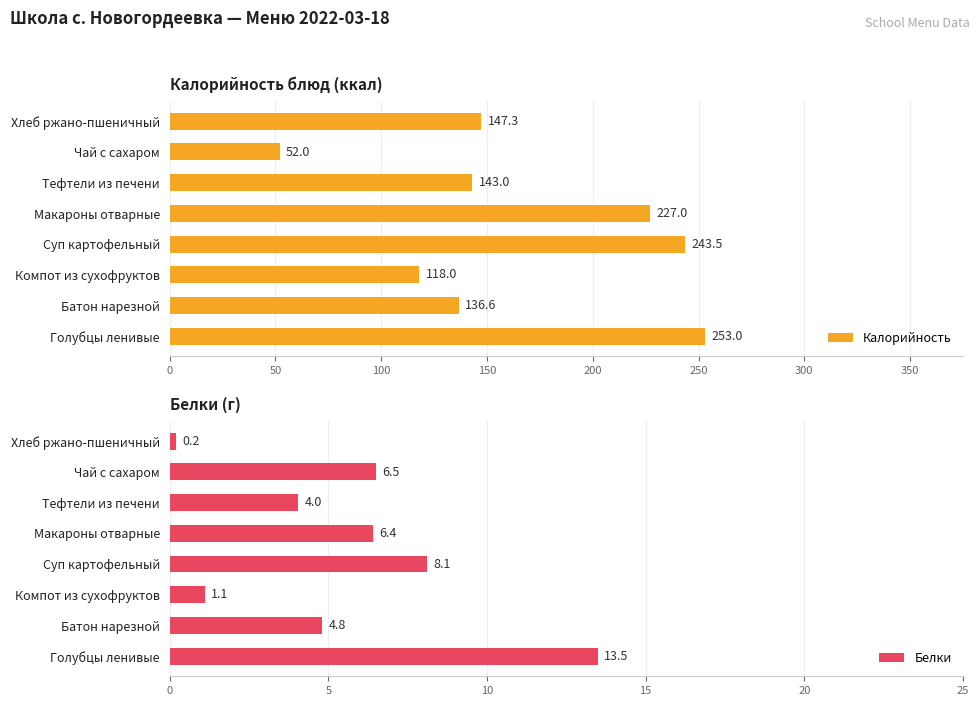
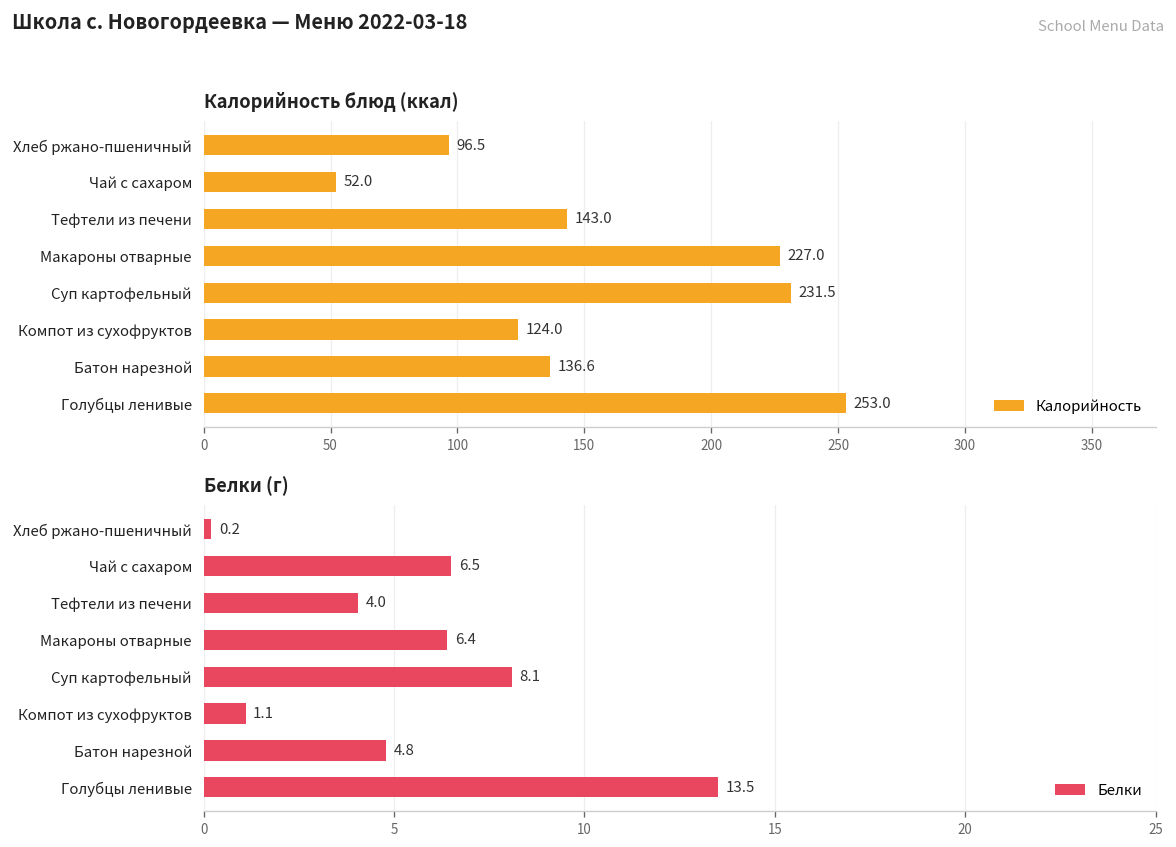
  {
    "Калорийность блюд (ккал)": {
-     "Хлеб ржано-пшеничный": 147.3,
+     "Хлеб ржано-пшеничный": 96.5,
      "Чай с сахаром": 52.0,
      "Тефтели из печени": 143.0,
      "Макароны отварные": 227.0,
-     "Суп картофельный": 243.5,
-     "Компот из сухофруктов": 118.0,
+     "Суп картофельный": 231.5,
+     "Компот из сухофруктов": 124.0,
      "Батон нарезной": 136.6,
      "Голубцы ленивые": 253.0
    },
    "Белки (г)": {
      "Хлеб ржано-пшеничный": 0.2,
      "Чай с сахаром": 6.5,
      "Тефтели из печени": 4.0,
      "Макароны отварные": 6.4,
      "Суп картофельный": 8.1,
      "Компот из сухофруктов": 1.1,
      "Батон нарезной": 4.8,
      "Голубцы ленивые": 13.5
    }
  }
